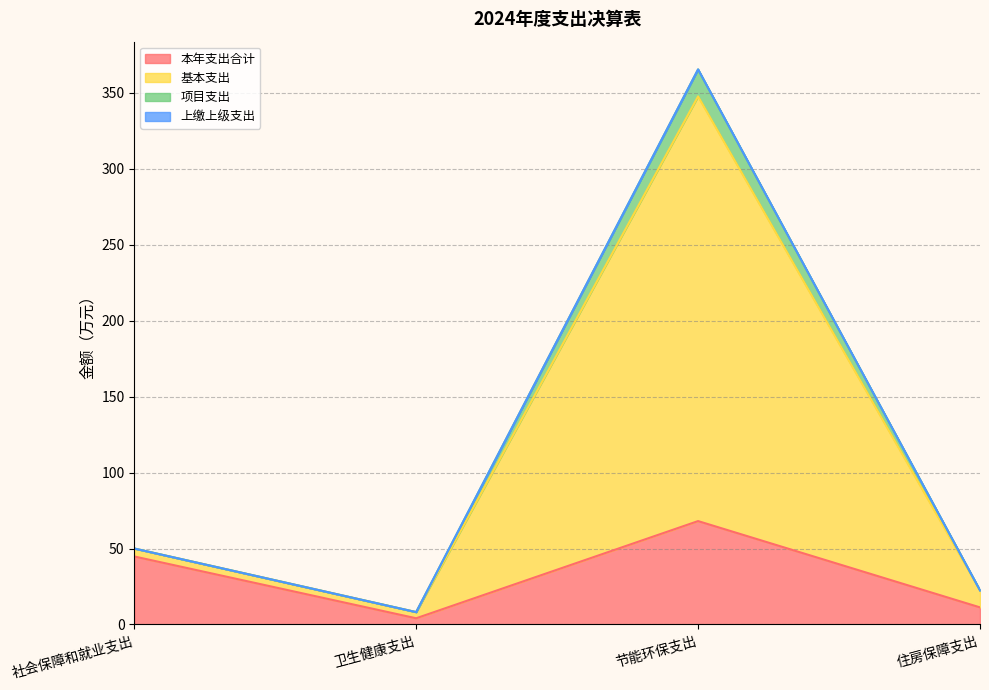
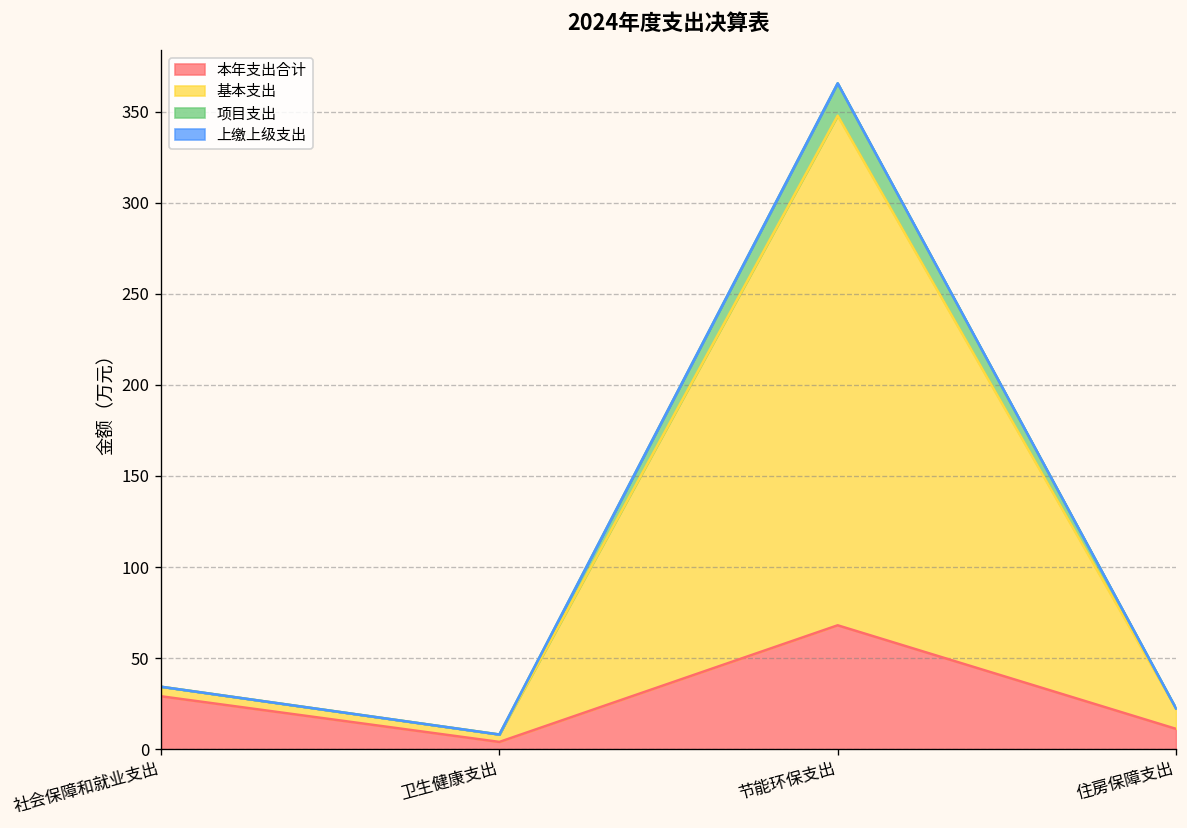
  {
    "本年支出合计": {
-     "社会保障和就业支出": 45,
+     "社会保障和就业支出": 29,
      "卫生健康支出": 4,
      "节能环保支出": 68,
      "住房保障支出": 11
    },
    "基本支出": {
      "节能环保支出": 280
    }
  }
